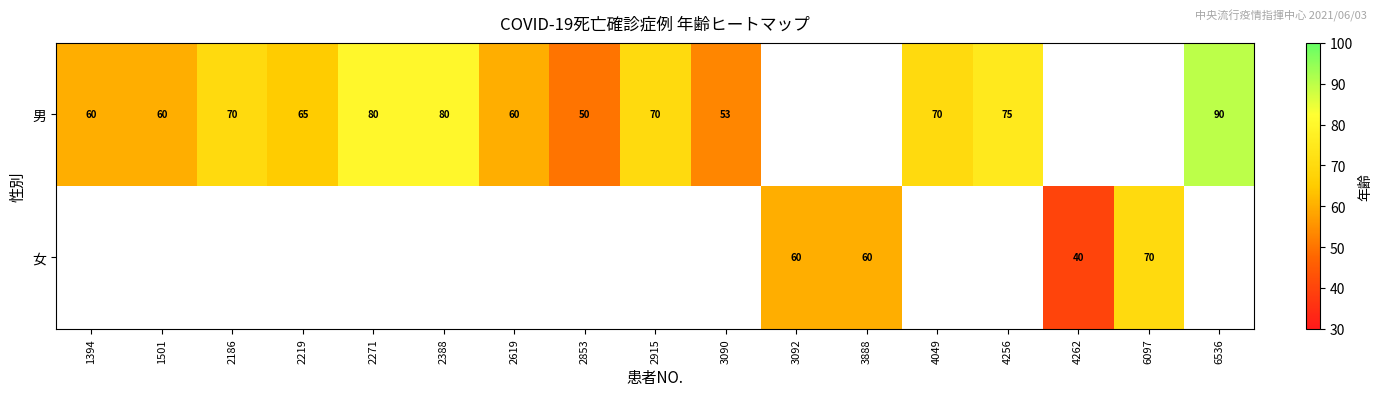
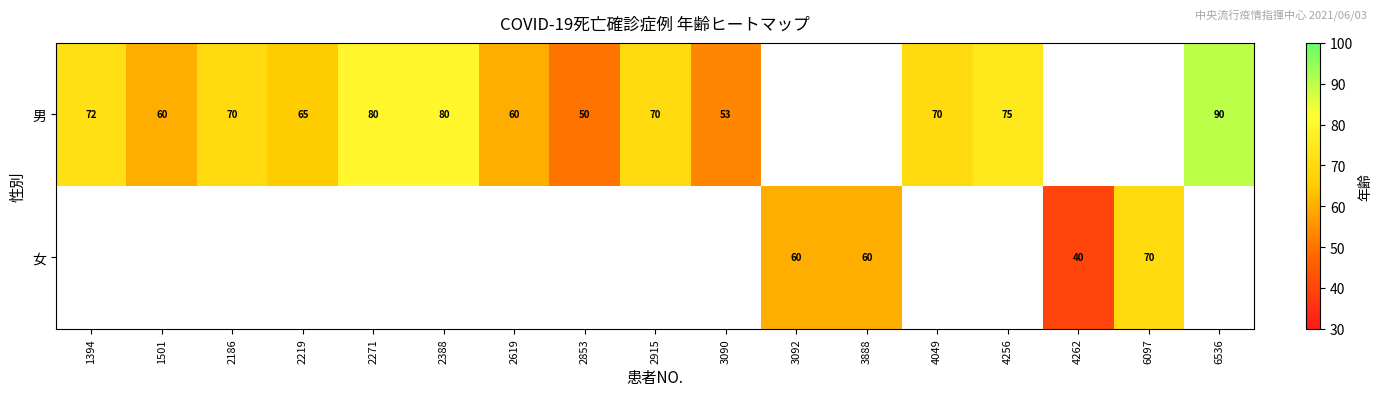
  {
    "男": {
-     "1394": 60,
+     "1394": 72,
      "1501": 60,
      "2186": 70,
      "2219": 65,
      "2271": 80,
      "2388": 80,
      "2619": 60,
      "2853": 50,
      "2915": 70,
      "3090": 53,
      "4049": 70,
      "4256": 75,
      "6536": 90
    },
    "女": {
      "3092": 60,
      "3888": 60,
      "4262": 40,
      "6097": 70
    }
  }
